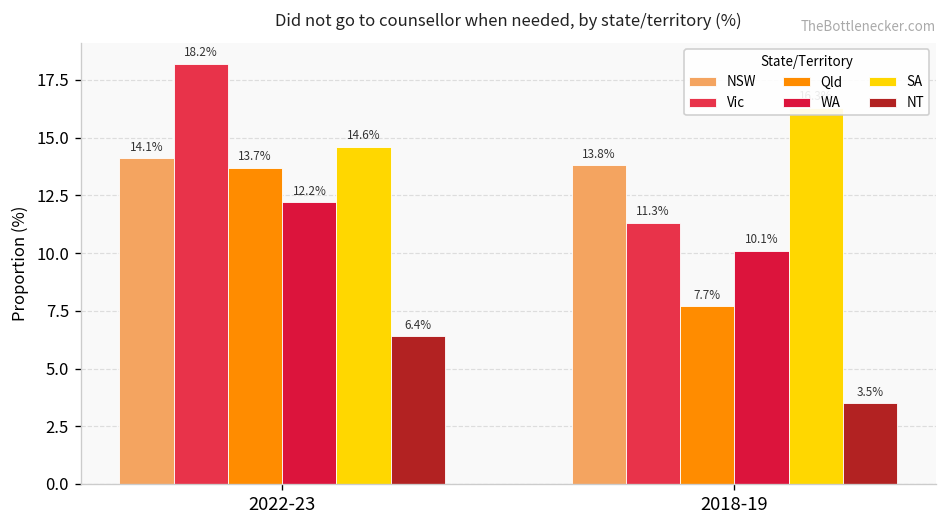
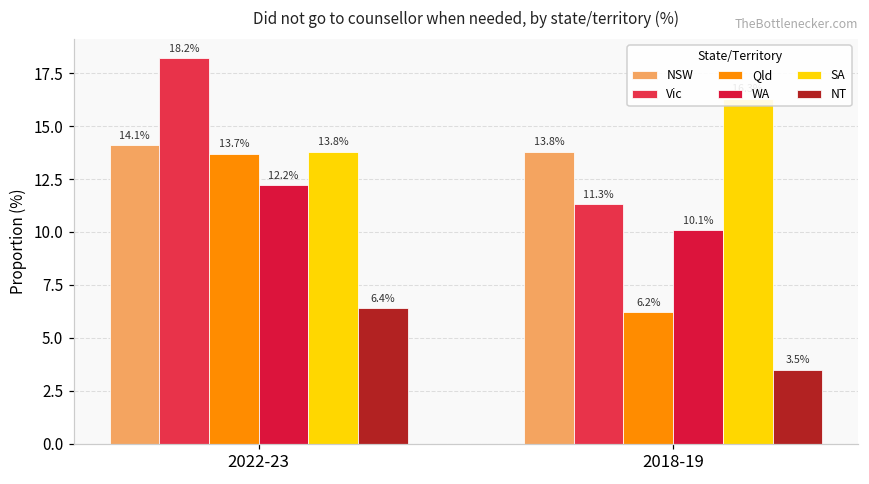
  {
    "NSW": {
      "2022-23": "14.1%",
      "2018-19": "13.8%"
    },
    "Qld": {
      "2022-23": "13.7%",
-     "2018-19": "7.7%"
+     "2018-19": "6.2%"
    },
    "SA": {
-     "2022-23": "14.6%"
+     "2022-23": "13.8%"
    }
  }
